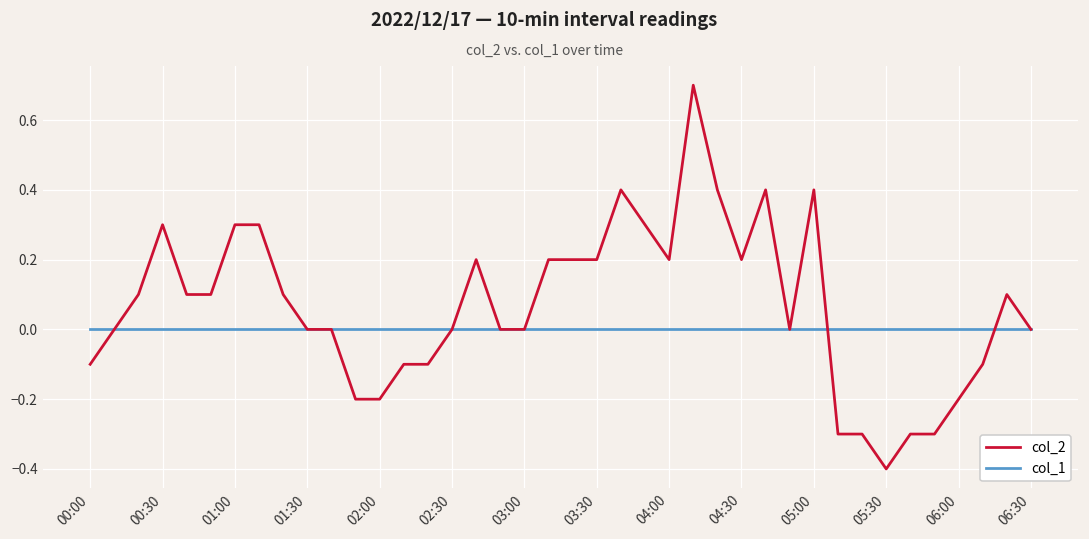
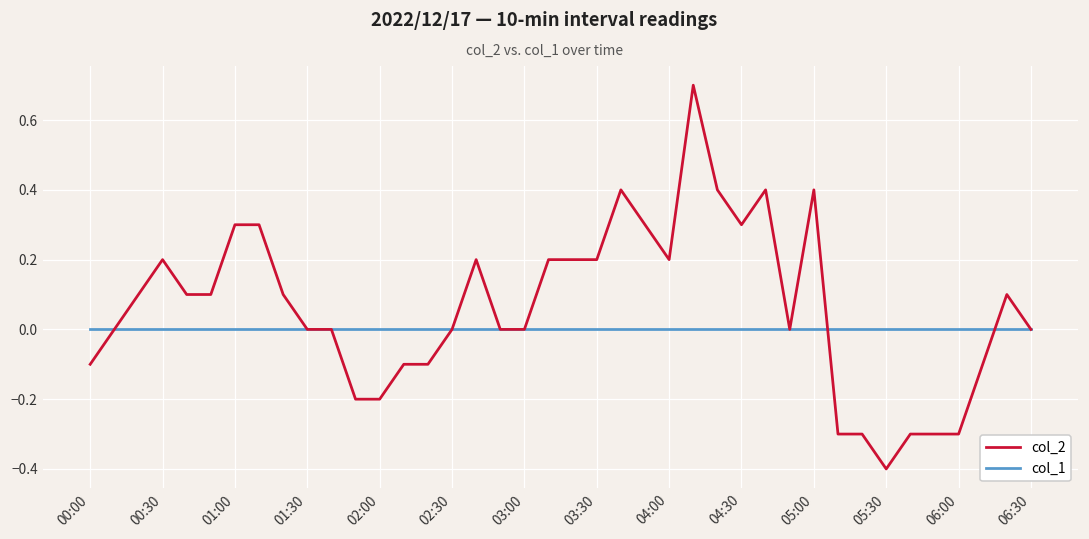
  {
    "col_2": {
      "00:00": -0.1,
-     "00:30": 0.3,
+     "00:30": 0.2,
      "01:00": 0.3,
      "02:00": -0.2,
      "03:30": 0.2,
      "04:00": 0.2,
-     "04:30": 0.2,
+     "04:30": 0.3,
      "05:00": 0.4,
      "05:30": -0.4,
-     "06:00": -0.2
+     "06:00": -0.3
    },
    "col_1": {
      "00:00": 0.0,
      "00:30": 0.0,
      "01:00": 0.0,
      "02:00": 0.0,
      "03:30": 0.0,
      "04:00": 0.0,
      "04:30": 0.0,
      "05:00": 0.0,
      "05:30": 0.0,
      "06:00": 0.0
    }
  }
